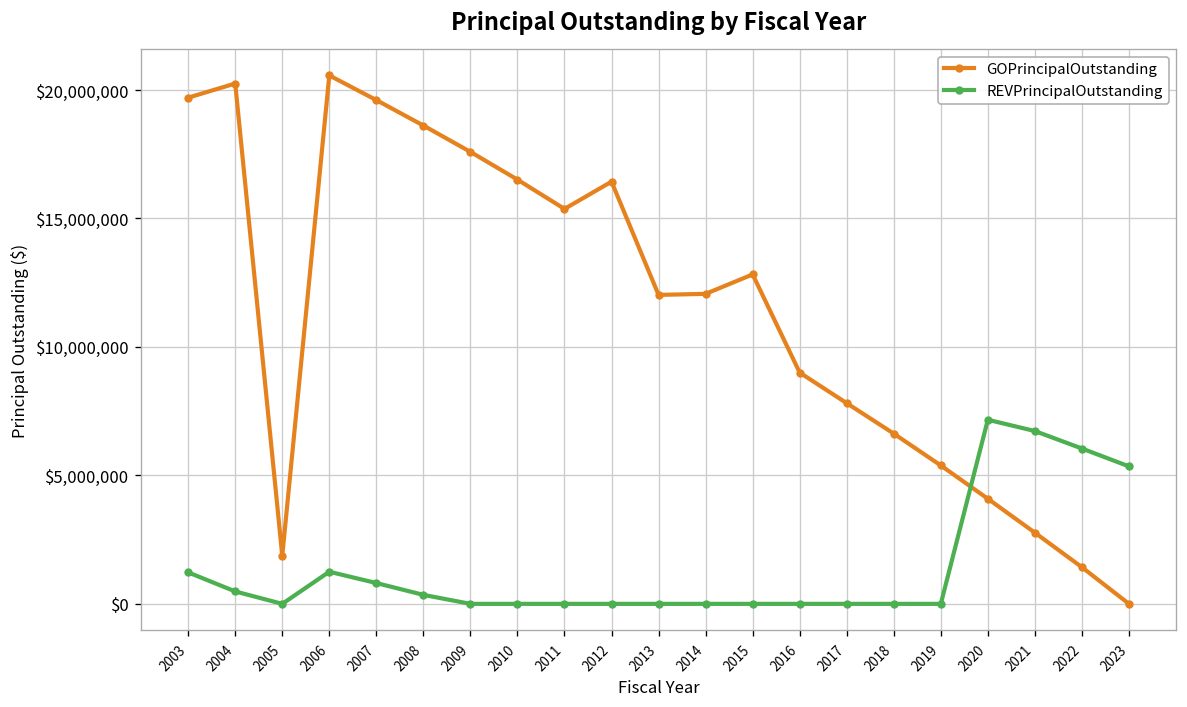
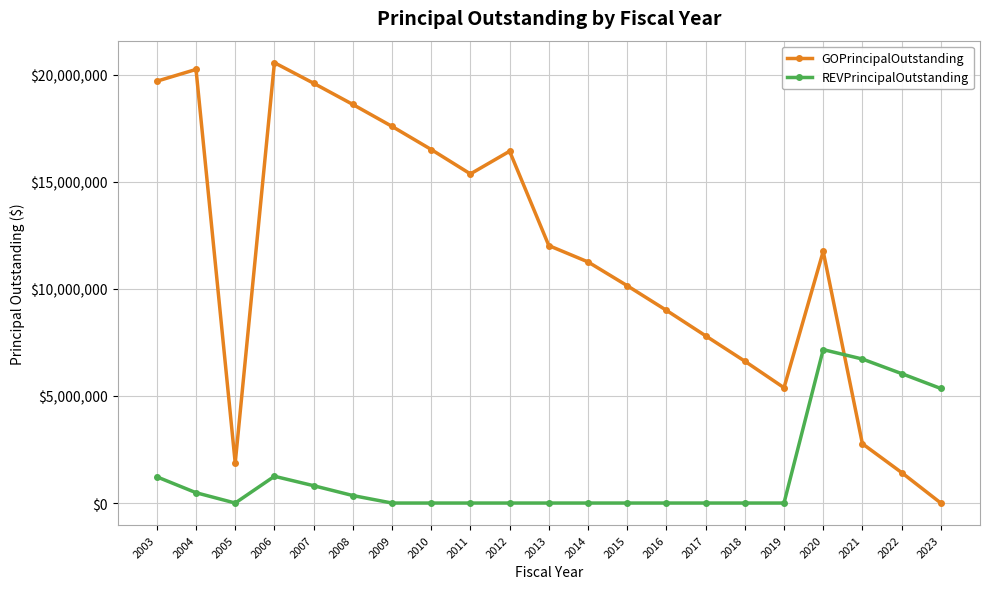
  {
    "GOPrincipalOutstanding": {
      "2003": "$19,700,000",
      "2004": "$20,300,000",
      "2005": "$1,900,000",
      "2006": "$20,600,000",
      "2007": "$19,600,000",
      "2008": "$18,600,000",
      "2009": "$17,600,000",
      "2010": "$16,500,000",
      "2011": "$15,400,000",
      "2012": "$16,400,000",
      "2013": "$12,000,000",
-     "2014": "$12,100,000",
-     "2015": "$12,800,000",
+     "2014": "$11,300,000",
+     "2015": "$10,200,000",
      "2016": "$9,000,000",
      "2017": "$7,800,000",
      "2018": "$6,600,000",
      "2019": "$5,400,000",
-     "2020": "$4,100,000",
+     "2020": "$11,800,000",
      "2021": "$2,800,000",
      "2022": "$1,400,000",
      "2023": "$0"
    },
    "REVPrincipalOutstanding": {
      "2003": "$1,200,000",
      "2004": "$500,000",
      "2005": "$0",
      "2006": "$1,300,000",
      "2007": "$800,000",
      "2008": "$400,000",
      "2009": "$0",
      "2010": "$0",
      "2011": "$0",
      "2012": "$0",
      "2013": "$0",
      "2014": "$0",
      "2015": "$0",
      "2016": "$0",
      "2017": "$0",
      "2018": "$0",
      "2019": "$0",
      "2020": "$7,200,000",
      "2021": "$6,700,000",
      "2022": "$6,000,000",
      "2023": "$5,400,000"
    }
  }
